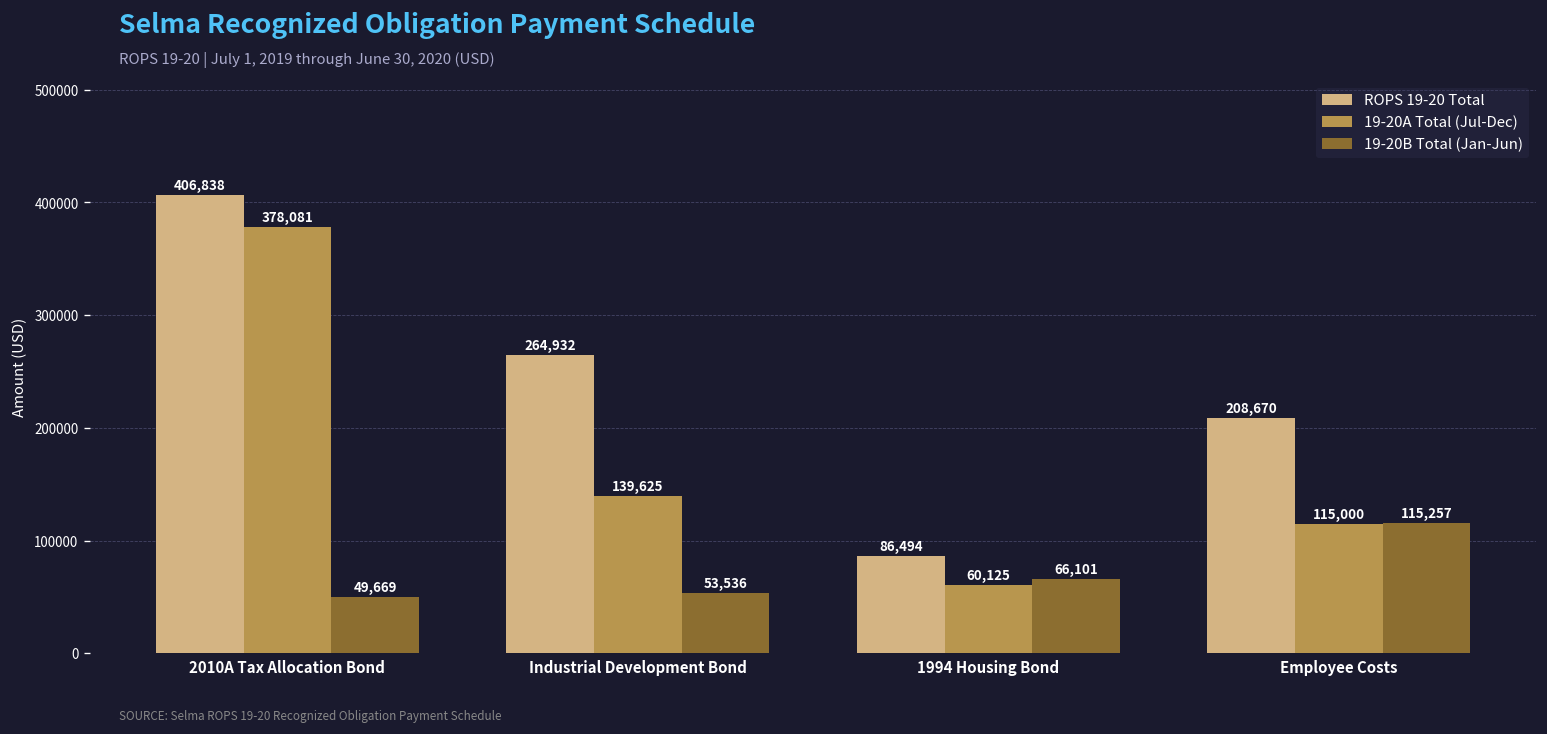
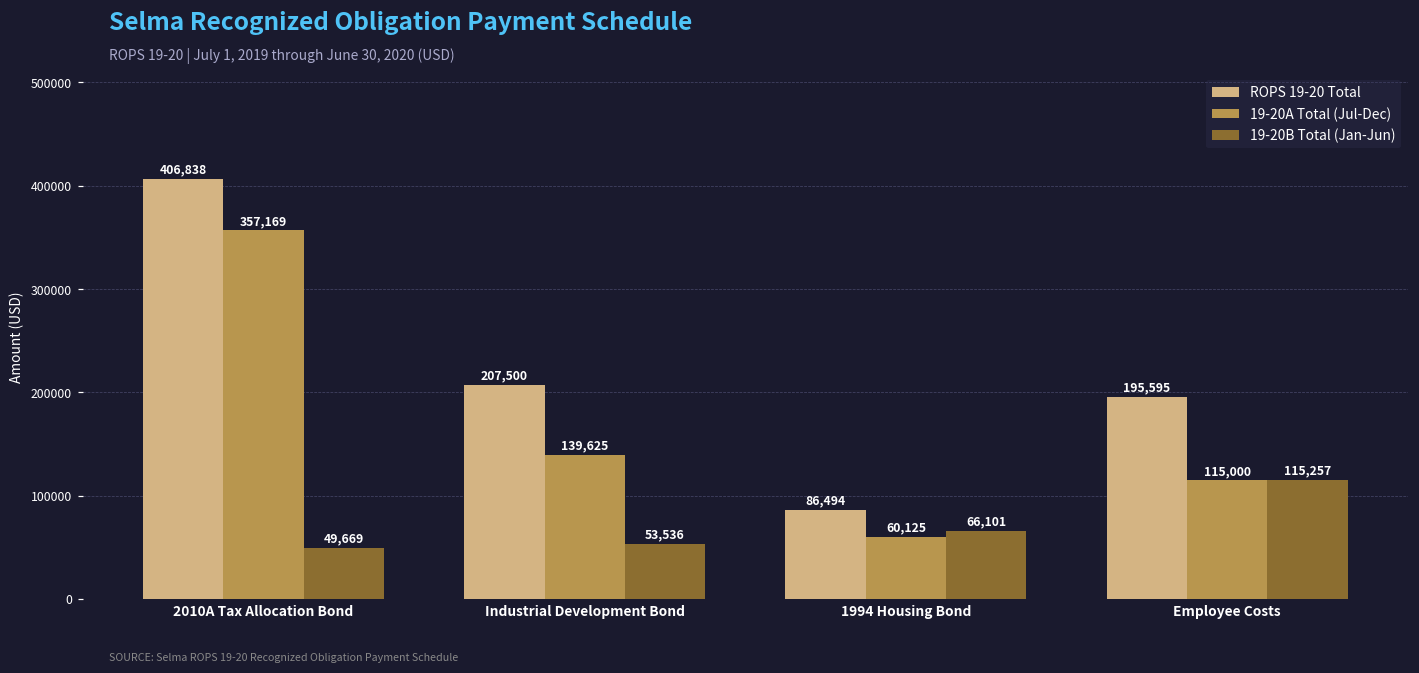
  {
    "ROPS 19-20 Total": {
      "2010A Tax Allocation Bond": "406,838",
-     "Industrial Development Bond": "264,932",
+     "Industrial Development Bond": "207,500",
      "1994 Housing Bond": "86,494",
-     "Employee Costs": "208,670"
+     "Employee Costs": "195,595"
    },
    "19-20A Total (Jul-Dec)": {
-     "2010A Tax Allocation Bond": "378,081",
+     "2010A Tax Allocation Bond": "357,169",
      "Industrial Development Bond": "139,625",
      "1994 Housing Bond": "60,125",
      "Employee Costs": "115,000"
    },
    "19-20B Total (Jan-Jun)": {
      "2010A Tax Allocation Bond": "49,669",
      "Industrial Development Bond": "53,536",
      "1994 Housing Bond": "66,101",
      "Employee Costs": "115,257"
    }
  }
